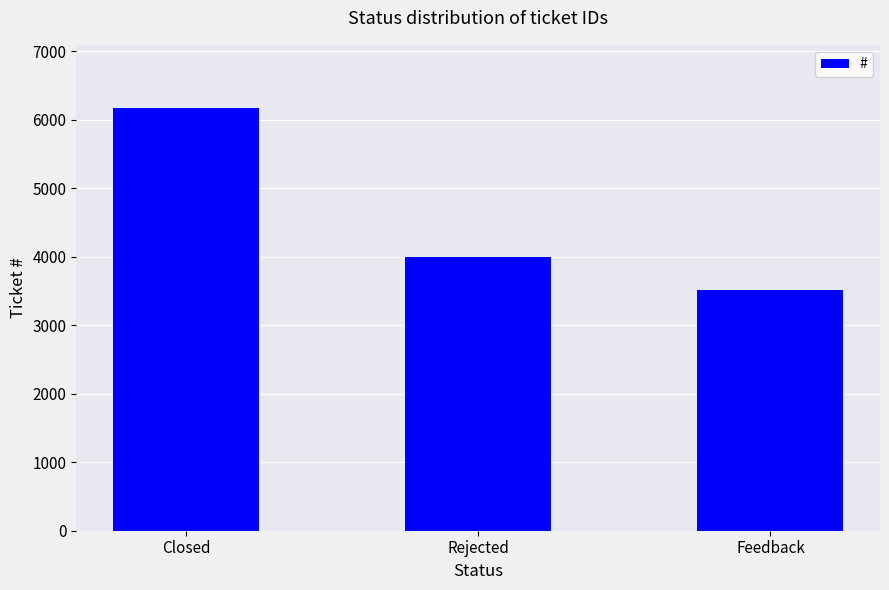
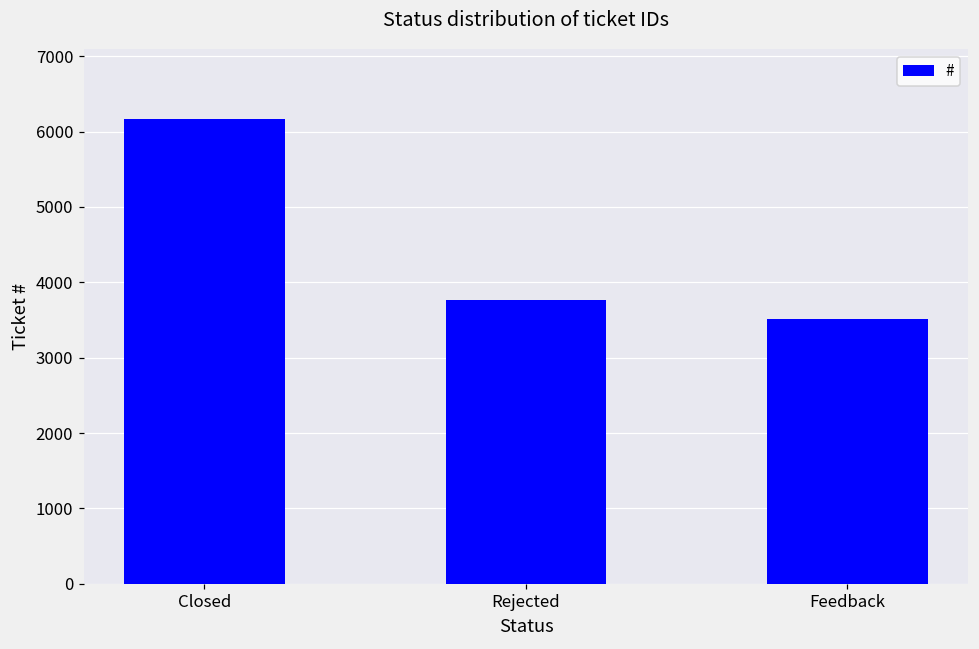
  {
    "Closed": 6200,
-   "Rejected": 4000,
+   "Rejected": 3800,
    "Feedback": 3500
  }
